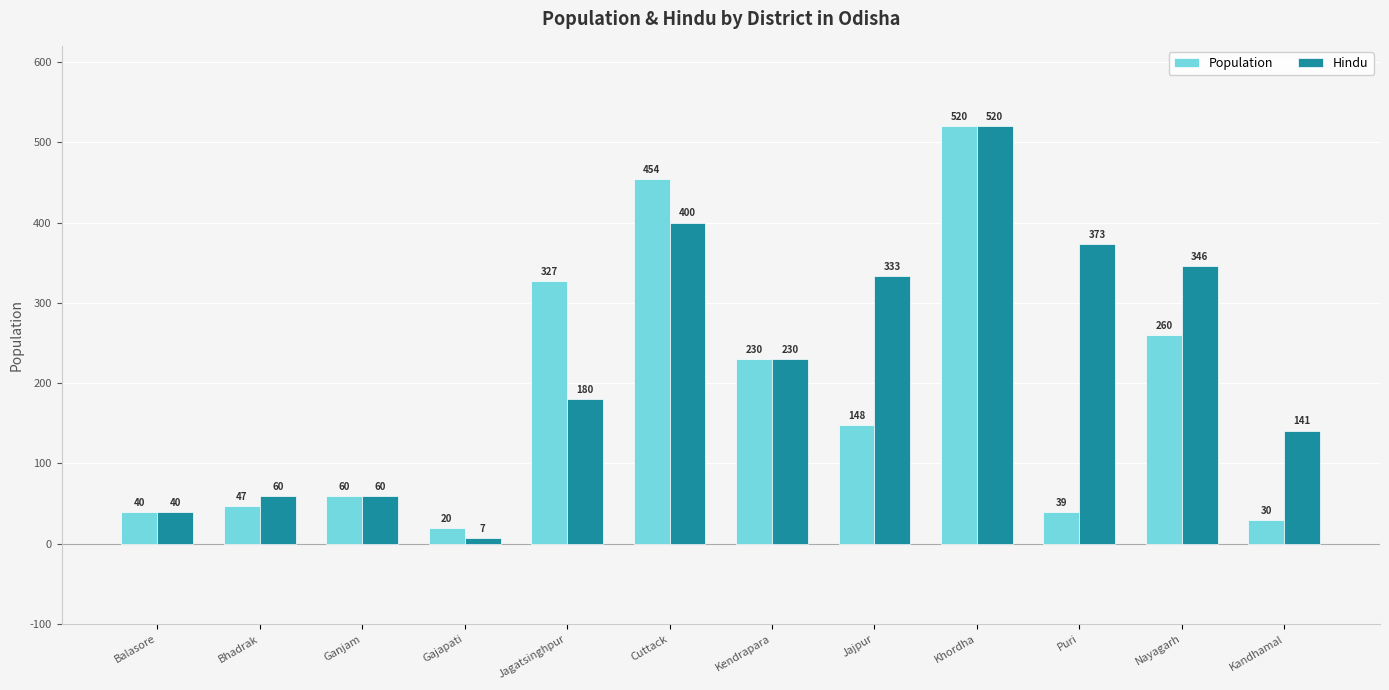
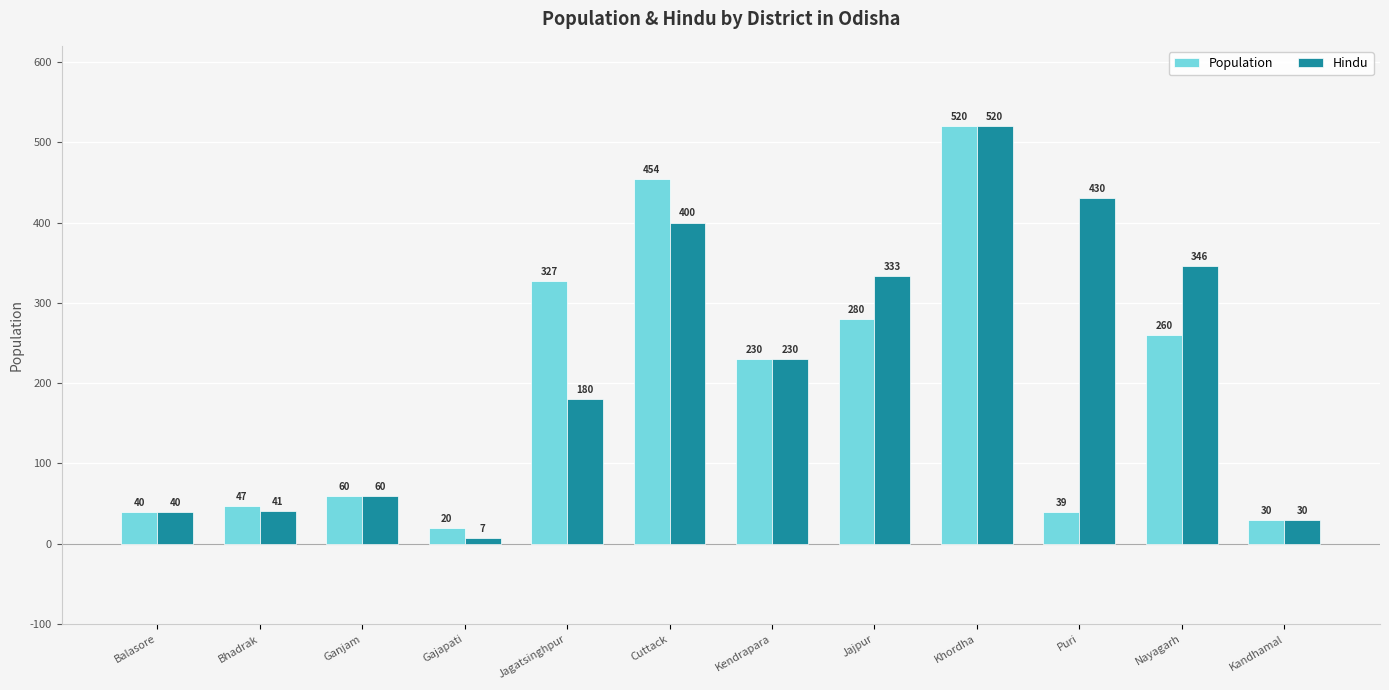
  {
    "Population": {
      "Balasore": 40,
      "Bhadrak": 47,
      "Ganjam": 60,
      "Gajapati": 20,
      "Jagatsinghpur": 327,
      "Cuttack": 454,
      "Kendrapara": 230,
-     "Jajpur": 148,
+     "Jajpur": 280,
      "Khordha": 520,
      "Puri": 39,
      "Nayagarh": 260,
      "Kandhamal": 30
    },
    "Hindu": {
      "Balasore": 40,
-     "Bhadrak": 60,
+     "Bhadrak": 41,
      "Ganjam": 60,
      "Gajapati": 7,
      "Jagatsinghpur": 180,
      "Cuttack": 400,
      "Kendrapara": 230,
      "Jajpur": 333,
      "Khordha": 520,
-     "Puri": 373,
+     "Puri": 430,
      "Nayagarh": 346,
-     "Kandhamal": 141
+     "Kandhamal": 30
    }
  }
